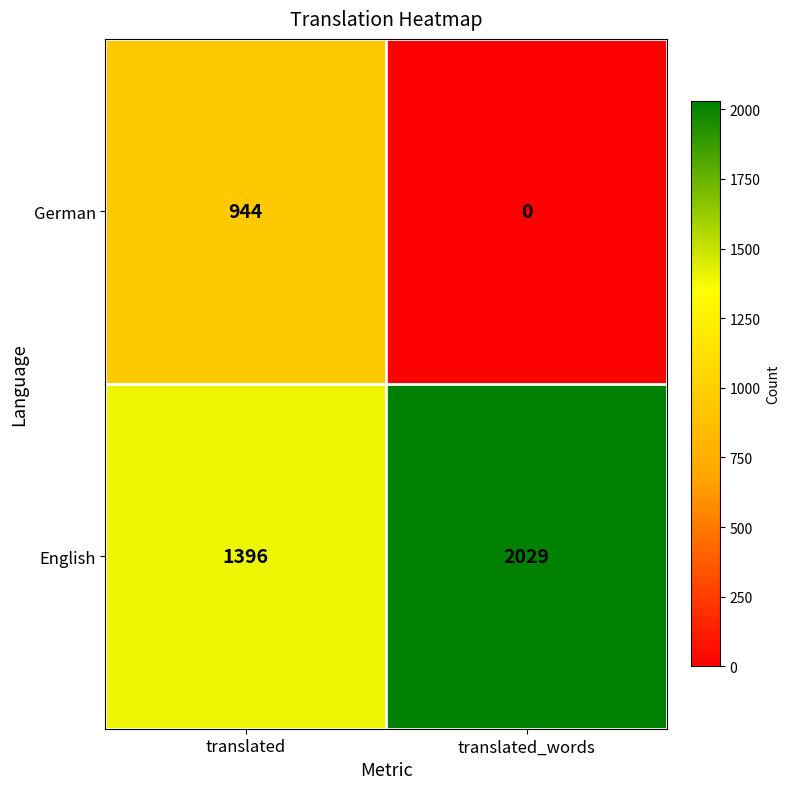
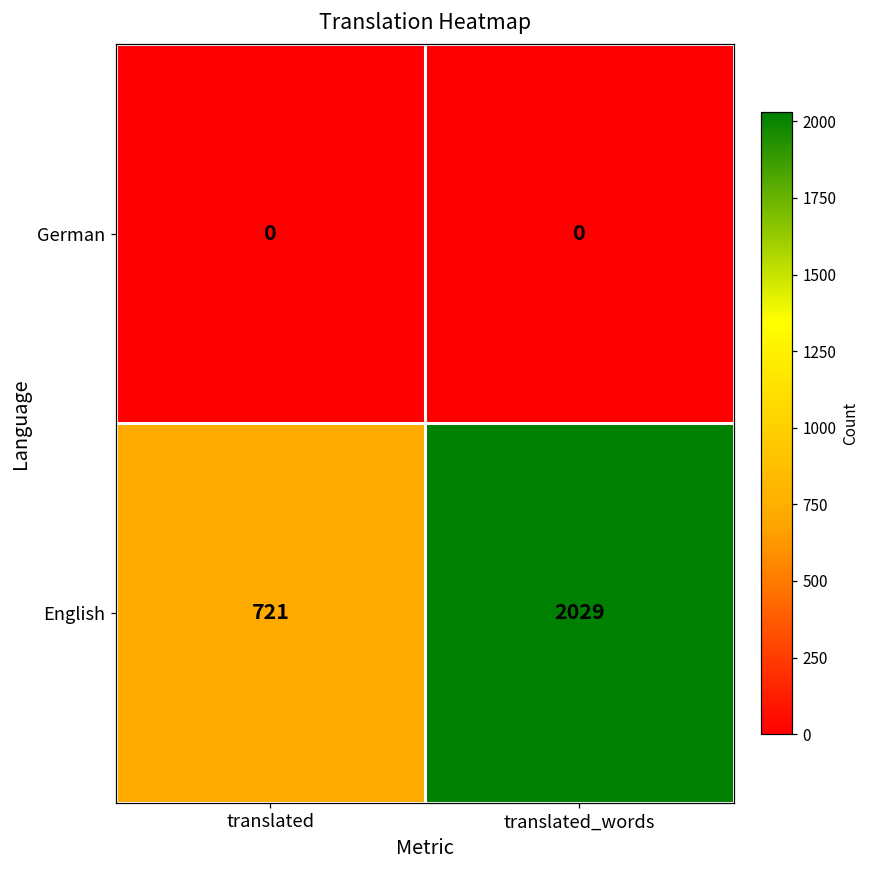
  {
    "German": {
-     "translated": 944,
+     "translated": 0,
      "translated_words": 0
    },
    "English": {
-     "translated": 1396,
+     "translated": 721,
      "translated_words": 2029
    }
  }
